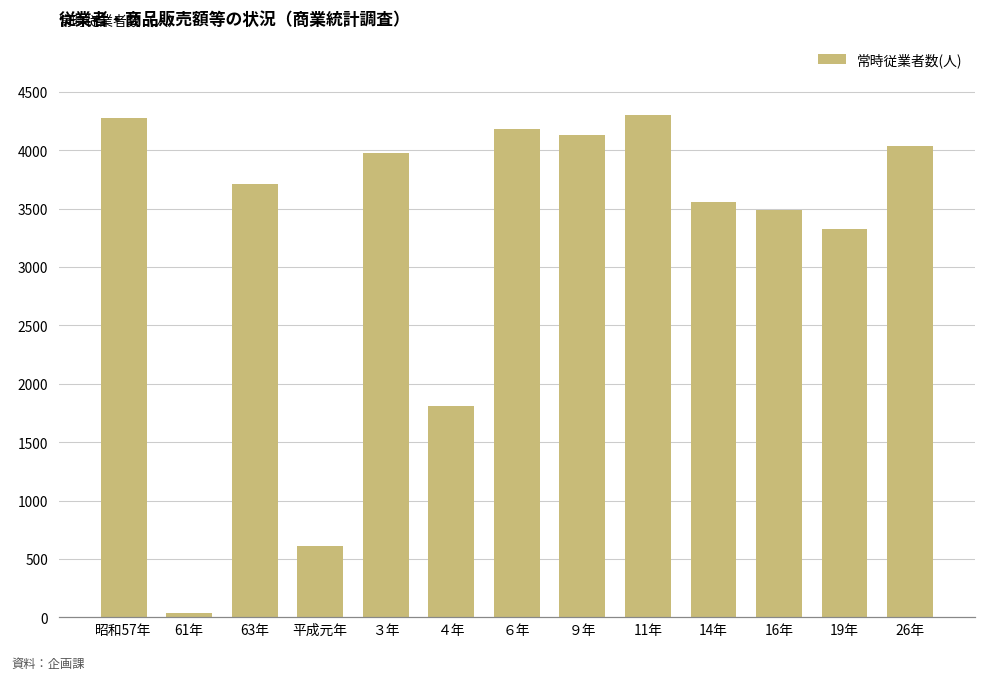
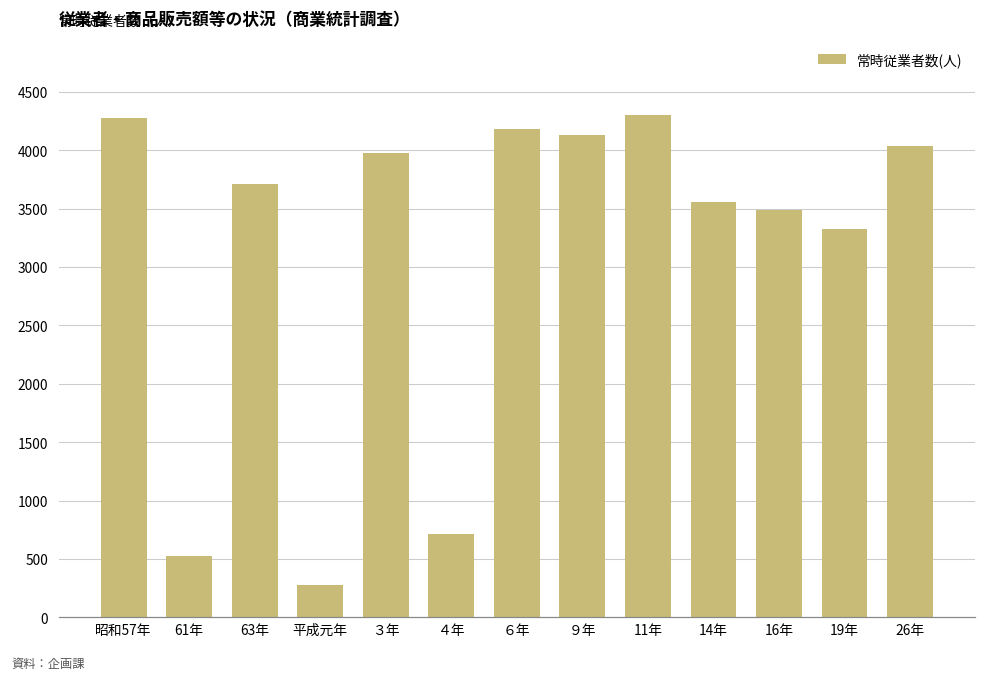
  {
    "昭和57年": 4280,
-   "61年": 40,
+   "61年": 530,
    "63年": 3710,
-   "平成元年": 610,
+   "平成元年": 280,
    "３年": 3970,
-   "４年": 1810,
+   "４年": 720,
    "６年": 4180,
    "９年": 4130,
    "11年": 4300,
    "14年": 3560,
    "16年": 3490,
    "19年": 3330,
    "26年": 4040
  }
